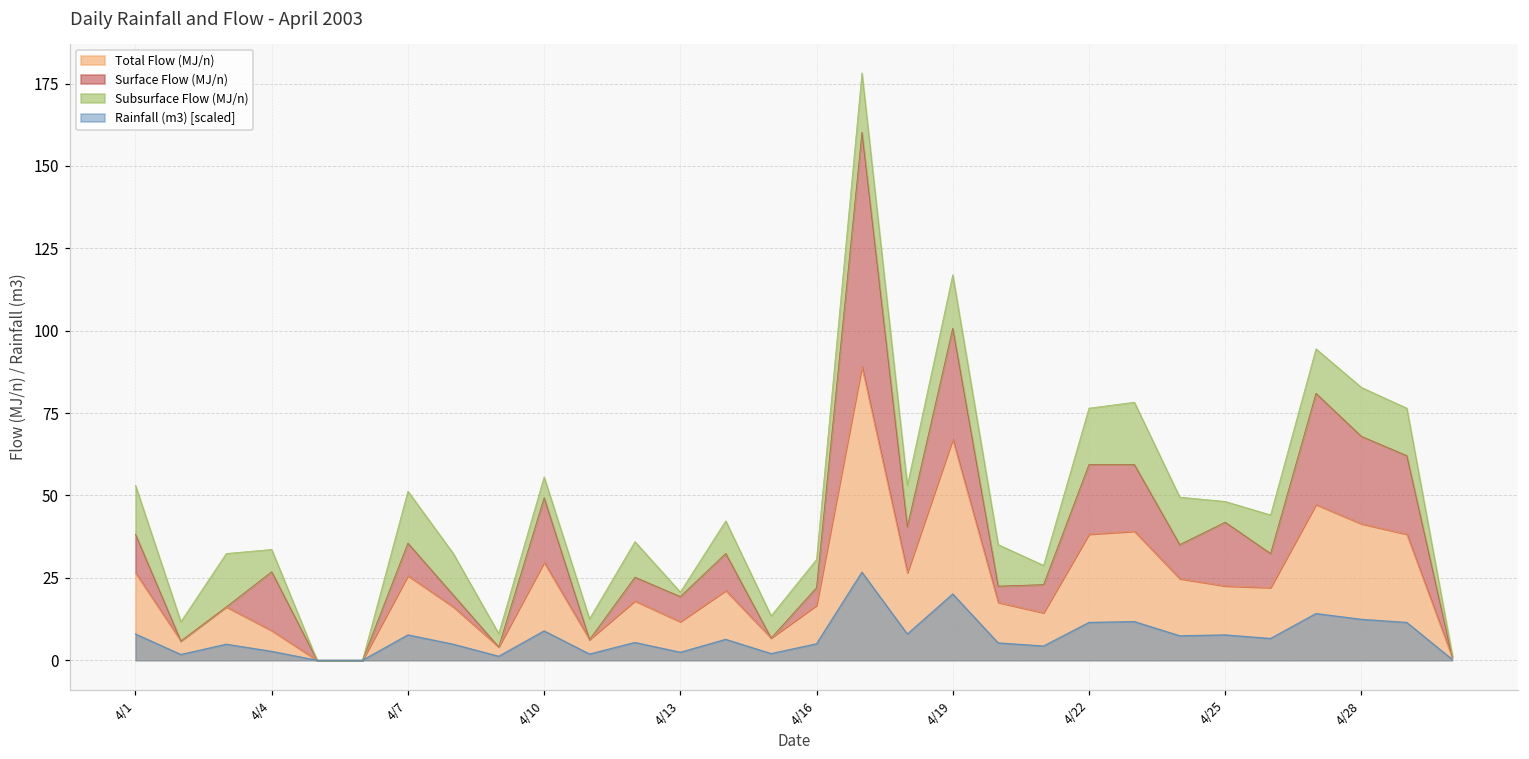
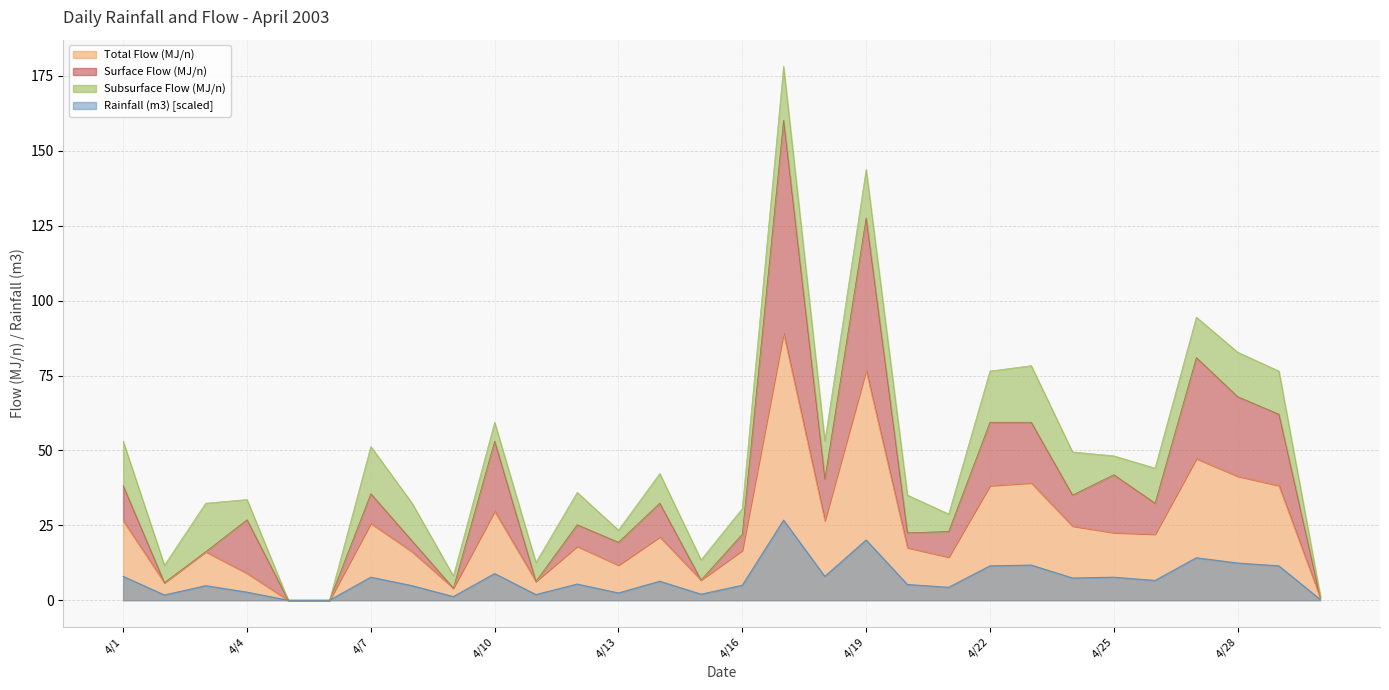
  {
    "Total Flow (MJ/n)": {
      "4/1": 27,
      "4/4": 9,
      "4/7": 26,
      "4/10": 30,
      "4/13": 12,
      "4/16": 17,
-     "4/19": 67,
+     "4/19": 77,
      "4/22": 38,
      "4/25": 23,
      "4/28": 41
    },
    "Surface Flow (MJ/n)": {
      "4/1": 12,
      "4/4": 18,
      "4/7": 10,
-     "4/10": 20,
+     "4/10": 23,
      "4/13": 8,
      "4/16": 5,
-     "4/19": 34,
+     "4/19": 51,
      "4/22": 21,
      "4/25": 19,
      "4/28": 27
    },
    "Subsurface Flow (MJ/n)": {
      "4/1": 15,
      "4/4": 7,
      "4/7": 16,
      "4/10": 6,
-     "4/13": 1,
+     "4/13": 4,
      "4/16": 9,
      "4/19": 16,
      "4/22": 17,
      "4/25": 6,
      "4/28": 15
    },
    "Rainfall (m3) [scaled]": {
      "4/1": 8,
      "4/4": 3,
      "4/7": 8,
      "4/10": 9,
      "4/13": 2,
      "4/16": 5,
      "4/19": 20,
      "4/22": 11,
      "4/25": 8,
      "4/28": 12
    }
  }
